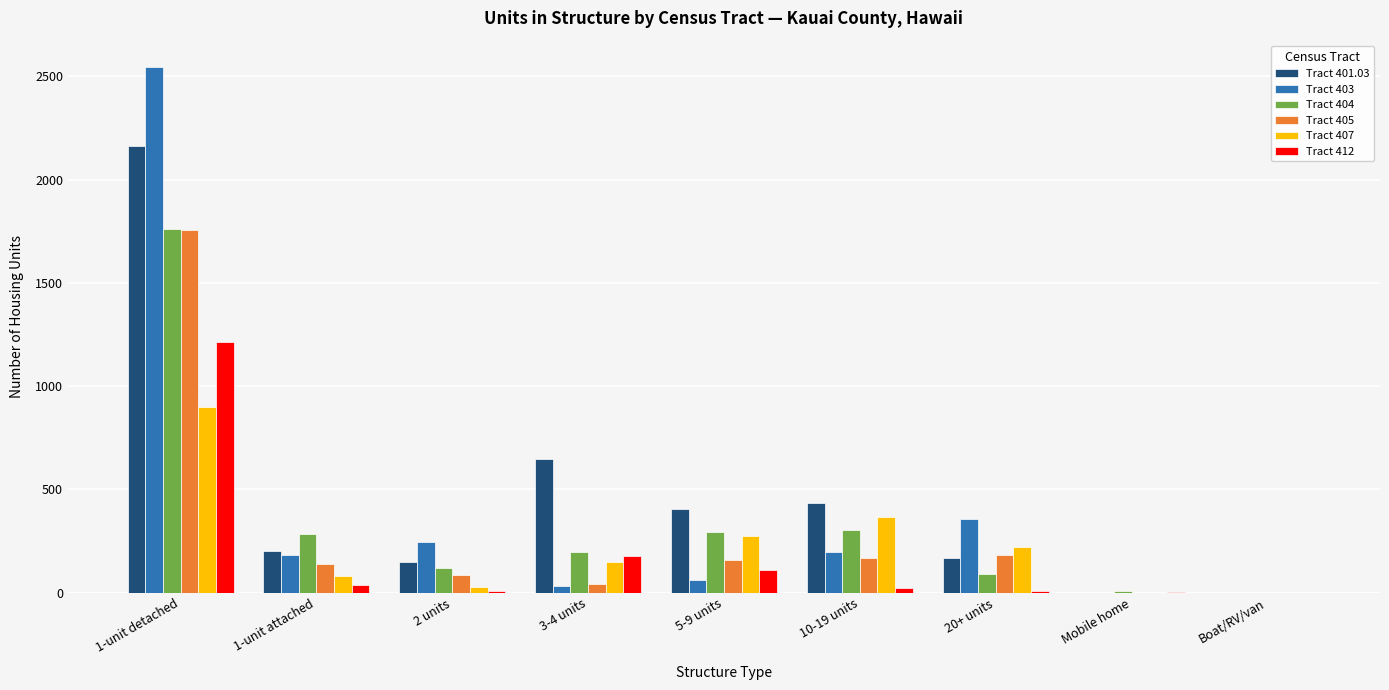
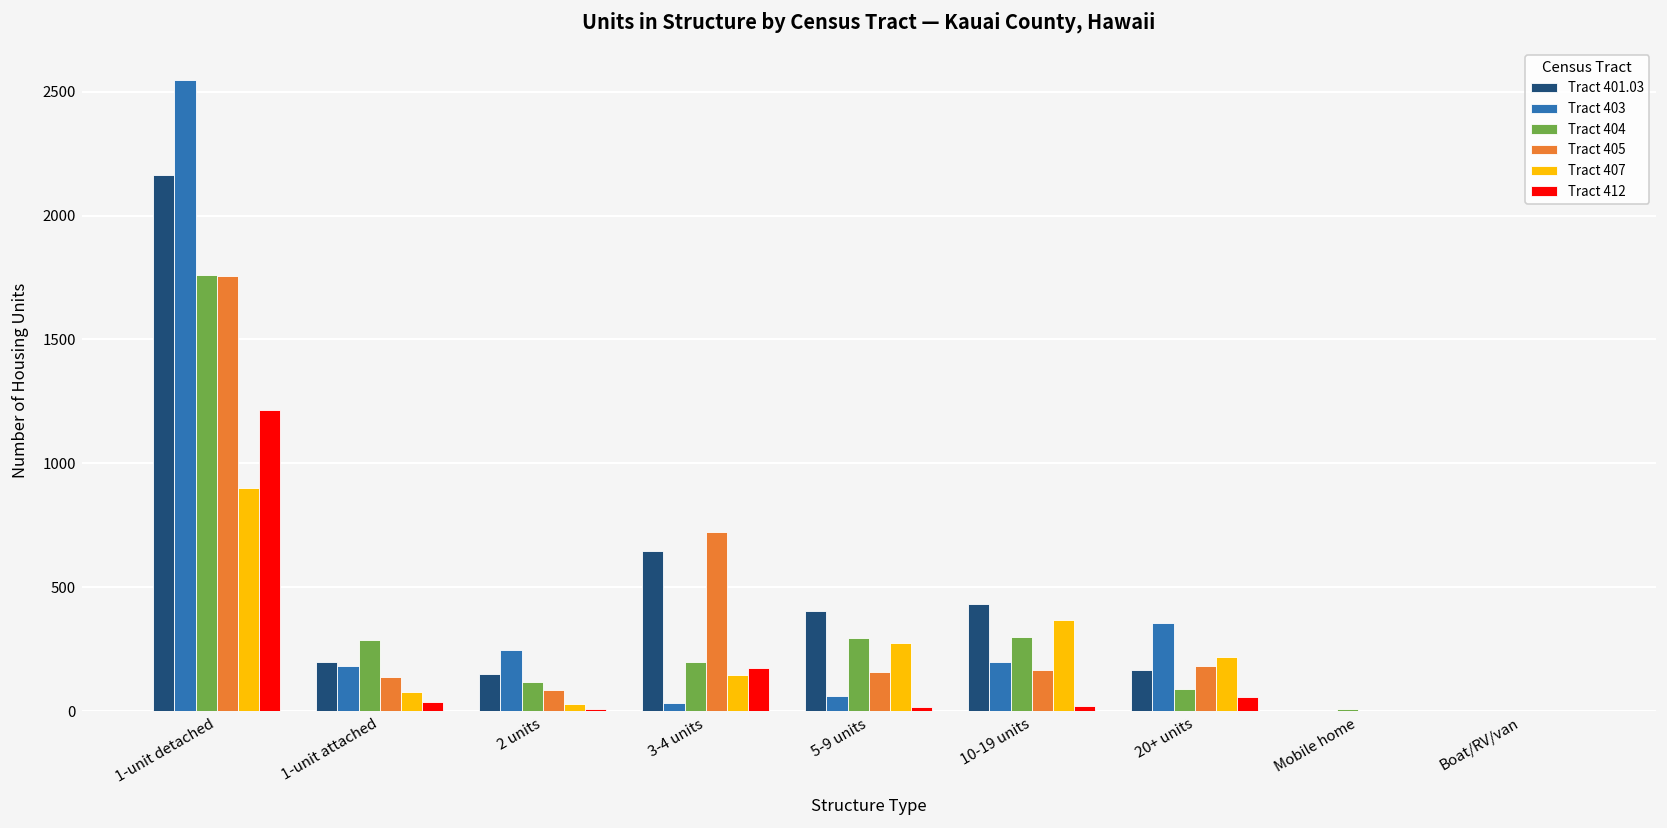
  {
    "Tract 401.03": {
      "1-unit detached": 2160,
      "1-unit attached": 200,
      "2 units": 150,
      "3-4 units": 650,
      "5-9 units": 400,
      "10-19 units": 430,
      "20+ units": 170,
      "Mobile home": 0,
      "Boat/RV/van": 0
    },
    "Tract 403": {
      "1-unit detached": 2550,
      "1-unit attached": 180,
      "2 units": 250,
      "3-4 units": 30,
      "5-9 units": 60,
      "10-19 units": 200,
      "20+ units": 350,
      "Mobile home": 0,
      "Boat/RV/van": 0
    },
    "Tract 404": {
      "1-unit detached": 1760,
      "1-unit attached": 290,
      "2 units": 120,
      "3-4 units": 200,
      "5-9 units": 300,
      "10-19 units": 300,
      "20+ units": 90,
      "Boat/RV/van": 0
    },
    "Tract 405": {
      "1-unit detached": 1760,
      "1-unit attached": 140,
      "2 units": 80,
-     "3-4 units": 40,
+     "3-4 units": 720,
      "5-9 units": 160,
      "10-19 units": 170,
      "20+ units": 180,
      "Mobile home": 0,
      "Boat/RV/van": 0
    },
    "Tract 407": {
      "1-unit detached": 900,
      "1-unit attached": 80,
      "2 units": 30,
      "3-4 units": 150,
      "5-9 units": 270,
      "10-19 units": 370,
      "20+ units": 220,
      "Mobile home": 0,
      "Boat/RV/van": 0
    },
    "Tract 412": {
      "1-unit detached": 1220,
      "1-unit attached": 40,
      "3-4 units": 180,
-     "5-9 units": 110,
+     "5-9 units": 20,
      "10-19 units": 20,
-     "20+ units": 10,
+     "20+ units": 60,
      "Boat/RV/van": 0
    }
  }
